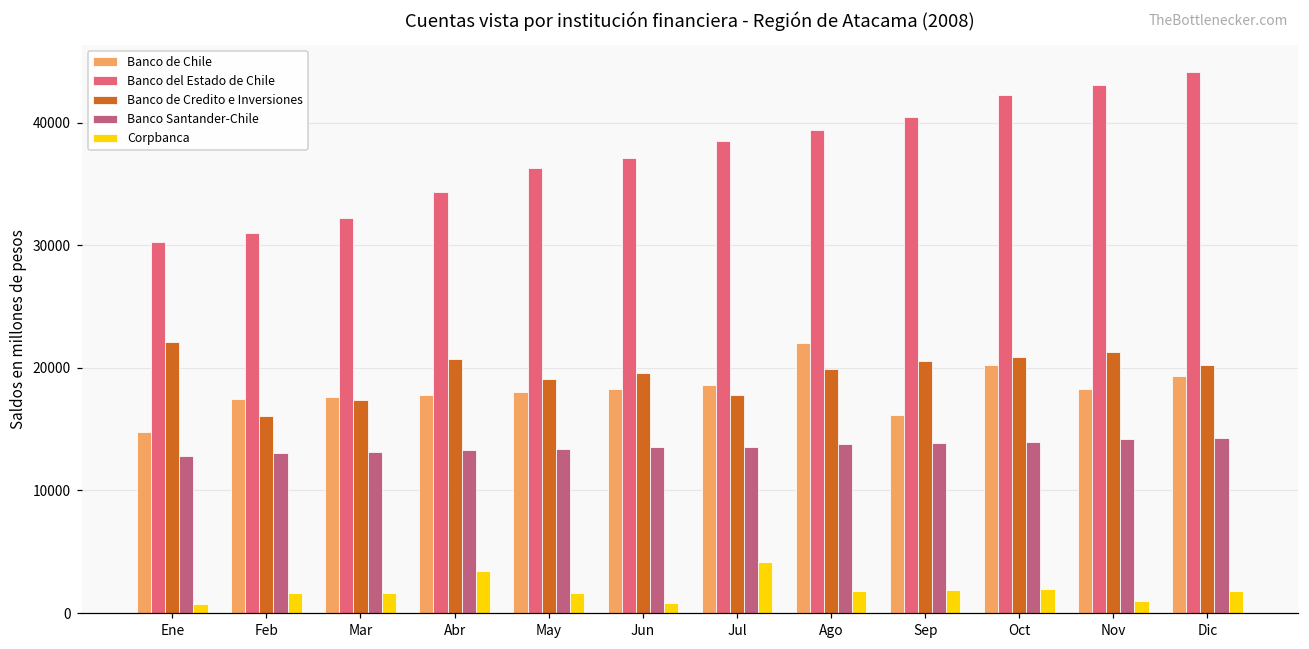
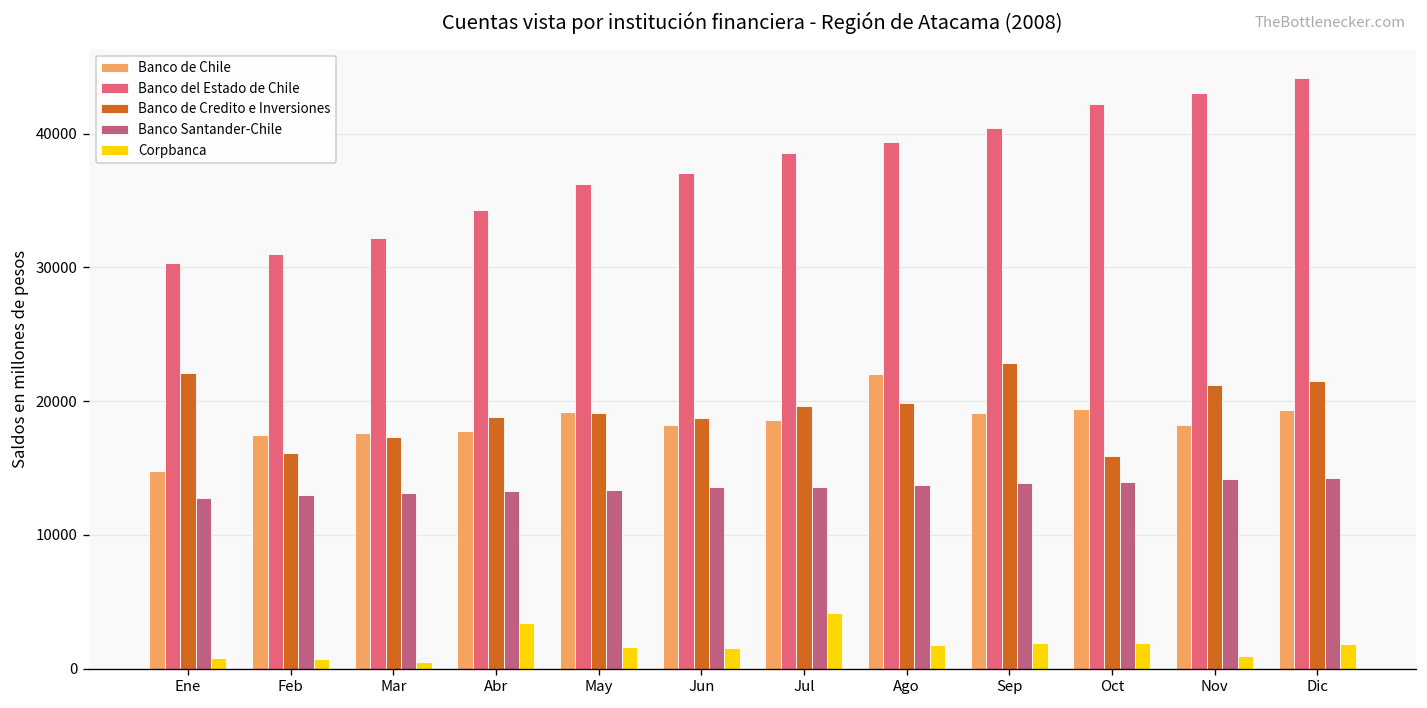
  {
    "Banco de Chile": {
      "Ene": 14700,
      "Feb": 17500,
      "Mar": 17600,
      "Abr": 17800,
-     "May": 18000,
+     "May": 19200,
      "Jun": 18300,
      "Jul": 18600,
      "Ago": 22100,
-     "Sep": 16100,
-     "Oct": 20200,
+     "Sep": 19200,
+     "Oct": 19400,
      "Nov": 18200,
      "Dic": 19400
    },
    "Banco de Credito e Inversiones": {
      "Ene": 22100,
      "Feb": 16100,
      "Mar": 17400,
-     "Abr": 20700,
+     "Abr": 18800,
      "May": 19100,
-     "Jun": 19600,
-     "Jul": 17800,
+     "Jun": 18700,
+     "Jul": 19700,
      "Ago": 19900,
-     "Sep": 20600,
-     "Oct": 20900,
+     "Sep": 22900,
+     "Oct": 15900,
      "Nov": 21200,
-     "Dic": 20200
+     "Dic": 21500
    },
    "Corpbanca": {
      "Ene": 800,
-     "Feb": 1600,
-     "Mar": 1600,
+     "Feb": 700,
+     "Mar": 500,
      "Abr": 3400,
      "May": 1600,
-     "Jun": 800,
+     "Jun": 1600,
      "Jul": 4100,
      "Ago": 1800,
      "Sep": 1900,
      "Oct": 1900,
      "Nov": 1000,
      "Dic": 1800
    }
  }
